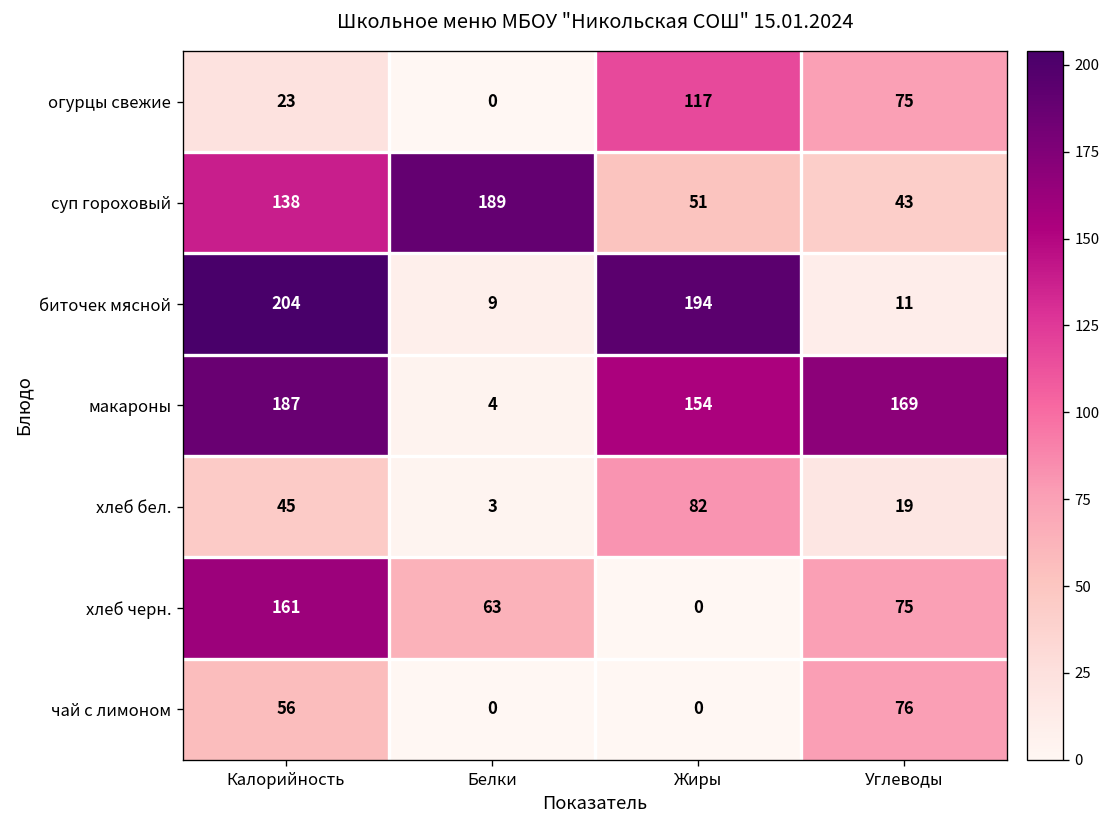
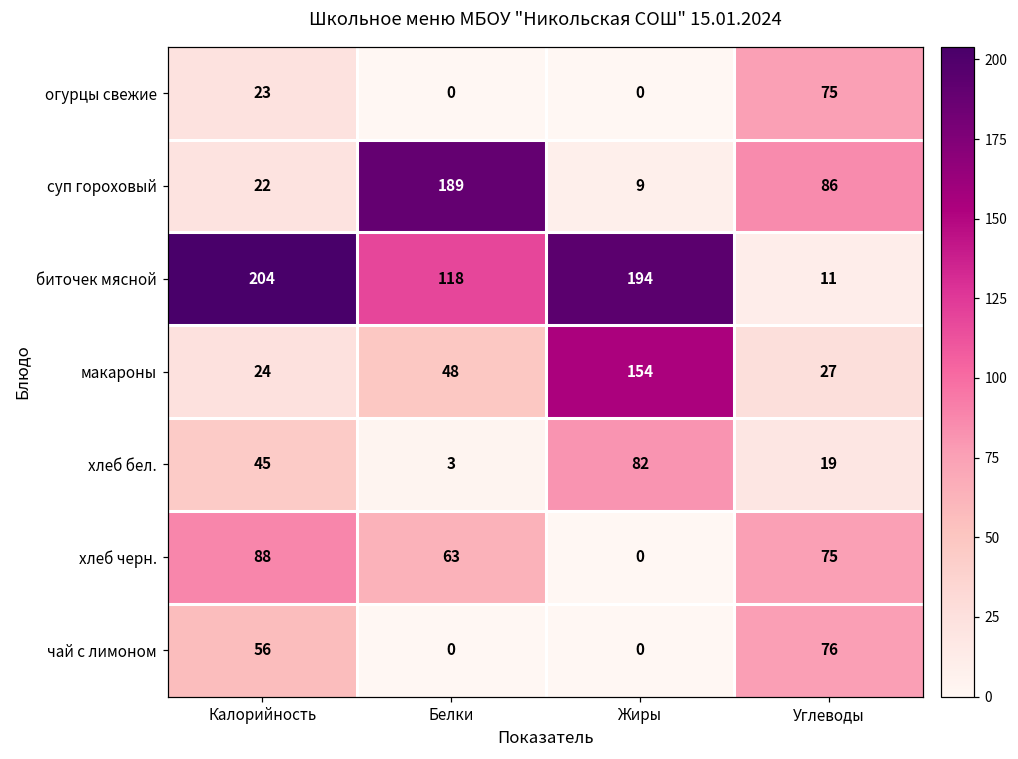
  {
    "огурцы свежие": {
      "Калорийность": 23,
      "Белки": 0,
-     "Жиры": 117,
+     "Жиры": 0,
      "Углеводы": 75
    },
    "суп гороховый": {
-     "Калорийность": 138,
+     "Калорийность": 22,
      "Белки": 189,
-     "Жиры": 51,
-     "Углеводы": 43
+     "Жиры": 9,
+     "Углеводы": 86
    },
    "биточек мясной": {
      "Калорийность": 204,
-     "Белки": 9,
+     "Белки": 118,
      "Жиры": 194,
      "Углеводы": 11
    },
    "макароны": {
-     "Калорийность": 187,
-     "Белки": 4,
+     "Калорийность": 24,
+     "Белки": 48,
      "Жиры": 154,
-     "Углеводы": 169
+     "Углеводы": 27
    },
    "хлеб бел.": {
      "Калорийность": 45,
      "Белки": 3,
      "Жиры": 82,
      "Углеводы": 19
    },
    "хлеб черн.": {
-     "Калорийность": 161,
+     "Калорийность": 88,
      "Белки": 63,
      "Жиры": 0,
      "Углеводы": 75
    },
    "чай с лимоном": {
      "Калорийность": 56,
      "Белки": 0,
      "Жиры": 0,
      "Углеводы": 76
    }
  }
